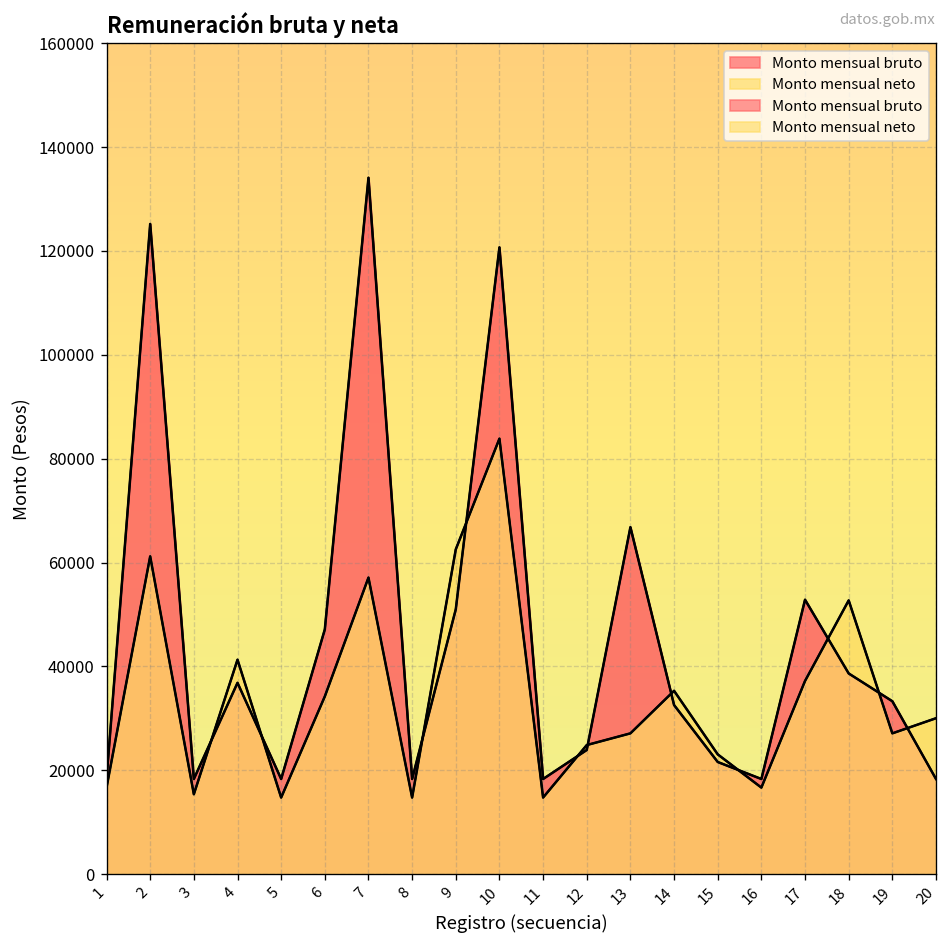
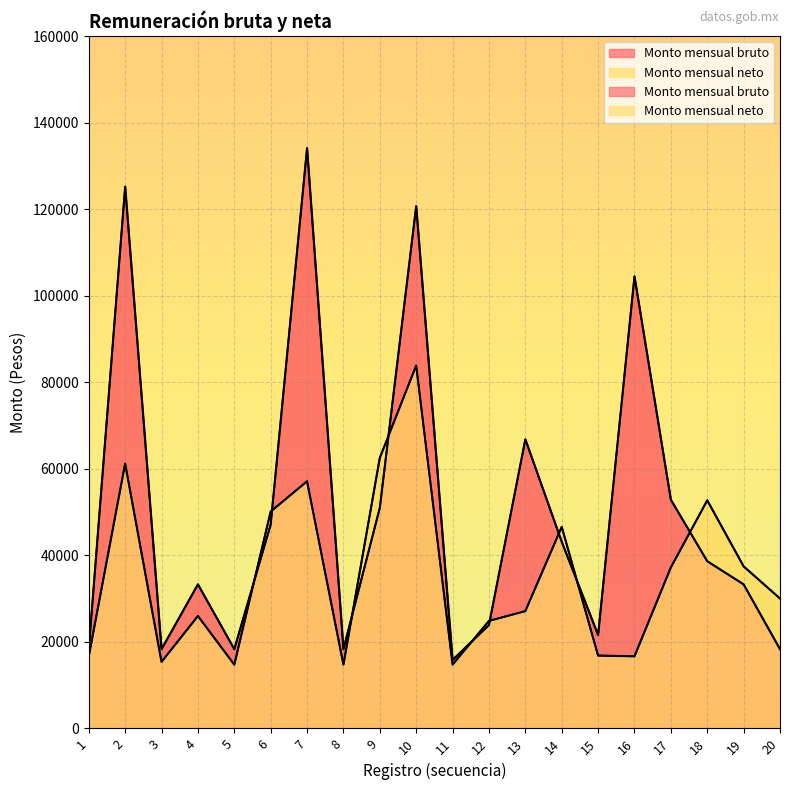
  {
    "Monto mensual bruto": {
      "1": 18000,
      "2": 125000,
      "3": 18000,
-     "4": 37000,
+     "4": 33000,
      "5": 18000,
      "6": 47000,
      "7": 134000,
      "8": 18000,
      "9": 51000,
      "10": 121000,
-     "11": 18000,
+     "11": 16000,
      "12": 24000,
      "13": 67000,
-     "14": 33000,
+     "14": 43000,
      "15": 22000,
-     "16": 18000,
+     "16": 104000,
      "17": 53000,
      "18": 39000,
      "19": 33000,
      "20": 18000
    },
    "Monto mensual neto": {
      "1": 17000,
      "2": 61000,
      "3": 15000,
-     "4": 41000,
+     "4": 26000,
      "5": 15000,
-     "6": 34000,
+     "6": 50000,
      "7": 57000,
      "8": 15000,
      "9": 63000,
      "10": 84000,
      "11": 15000,
      "12": 25000,
      "13": 27000,
-     "14": 35000,
-     "15": 23000,
+     "14": 47000,
+     "15": 17000,
      "16": 17000,
      "17": 37000,
      "18": 53000,
-     "19": 27000,
+     "19": 37000,
      "20": 30000
    }
  }
